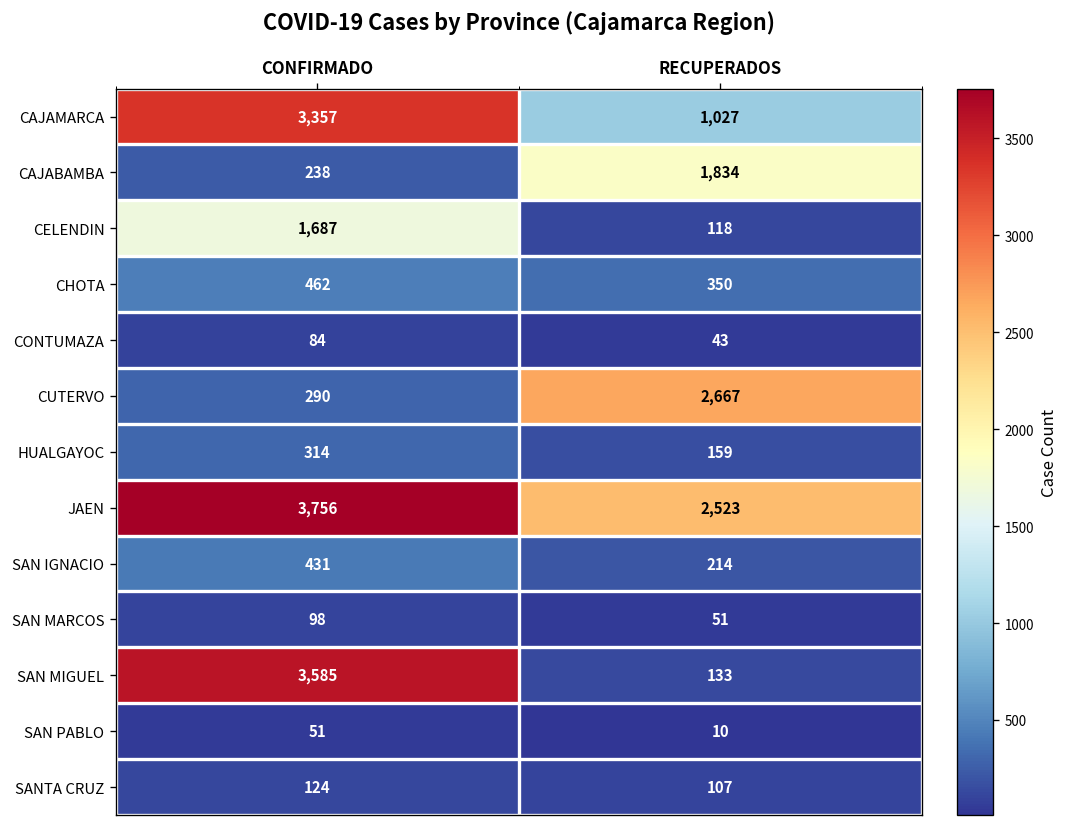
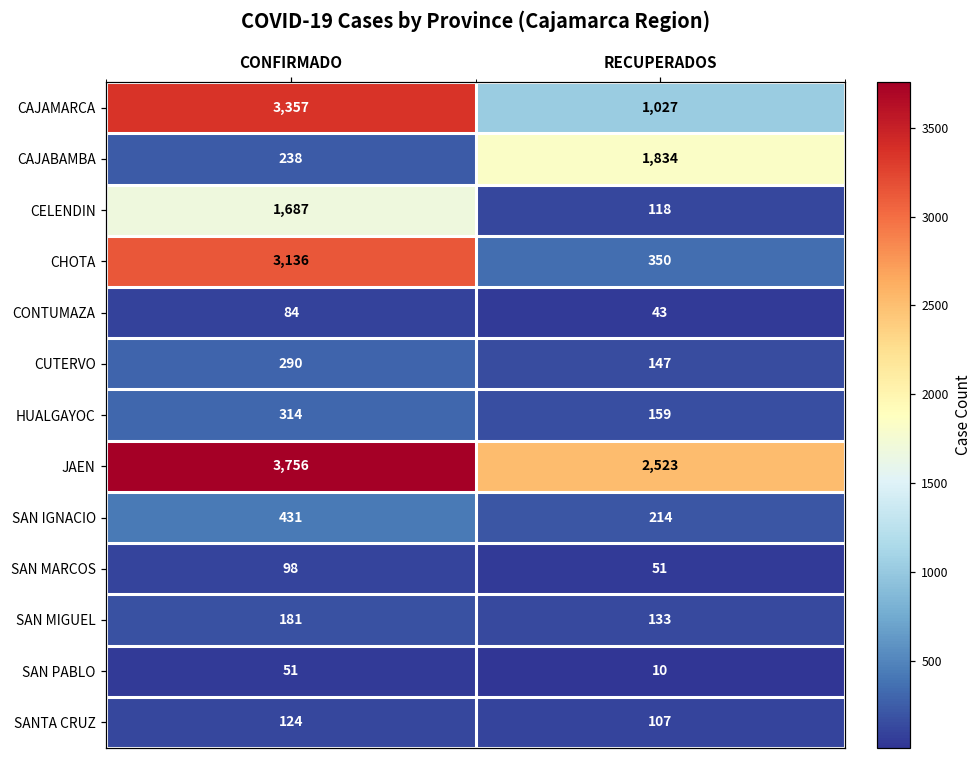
  {
    "CAJAMARCA": {
      "CONFIRMADO": "3,357",
      "RECUPERADOS": "1,027"
    },
    "CAJABAMBA": {
      "CONFIRMADO": "238",
      "RECUPERADOS": "1,834"
    },
    "CELENDIN": {
      "CONFIRMADO": "1,687",
      "RECUPERADOS": "118"
    },
    "CHOTA": {
-     "CONFIRMADO": "462",
+     "CONFIRMADO": "3,136",
      "RECUPERADOS": "350"
    },
    "CONTUMAZA": {
      "CONFIRMADO": "84",
      "RECUPERADOS": "43"
    },
    "CUTERVO": {
      "CONFIRMADO": "290",
-     "RECUPERADOS": "2,667"
+     "RECUPERADOS": "147"
    },
    "HUALGAYOC": {
      "CONFIRMADO": "314",
      "RECUPERADOS": "159"
    },
    "JAEN": {
      "CONFIRMADO": "3,756",
      "RECUPERADOS": "2,523"
    },
    "SAN IGNACIO": {
      "CONFIRMADO": "431",
      "RECUPERADOS": "214"
    },
    "SAN MARCOS": {
      "CONFIRMADO": "98",
      "RECUPERADOS": "51"
    },
    "SAN MIGUEL": {
-     "CONFIRMADO": "3,585",
+     "CONFIRMADO": "181",
      "RECUPERADOS": "133"
    },
    "SAN PABLO": {
      "CONFIRMADO": "51",
      "RECUPERADOS": "10"
    },
    "SANTA CRUZ": {
      "CONFIRMADO": "124",
      "RECUPERADOS": "107"
    }
  }
